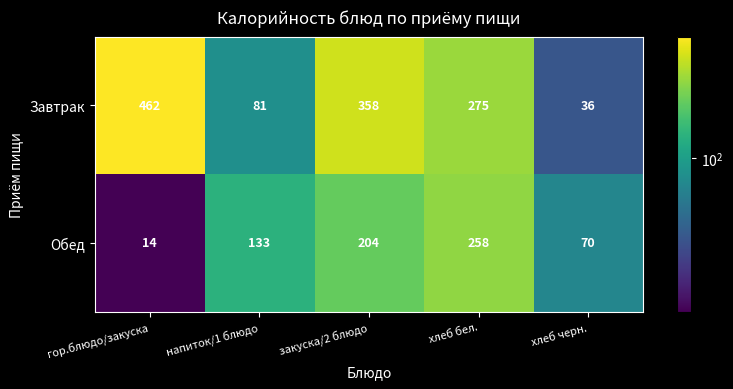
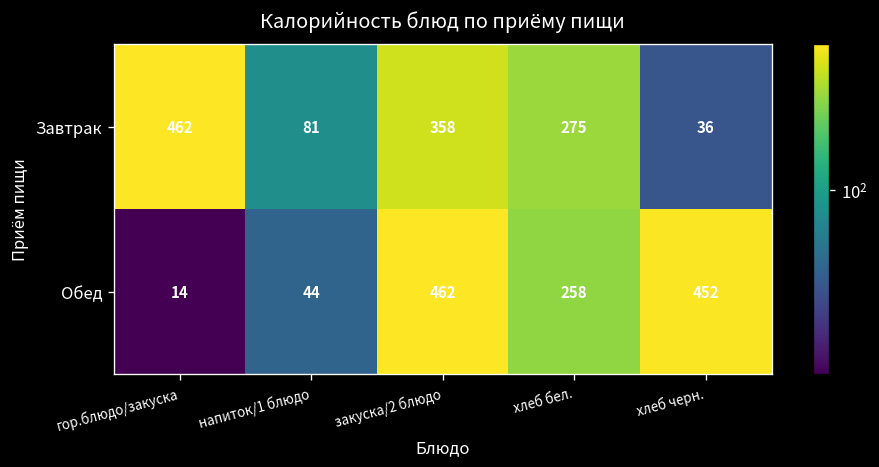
  {
    "Завтрак": {
      "гор.блюдо/закуска": 462,
      "напиток/1 блюдо": 81,
      "закуска/2 блюдо": 358,
      "хлеб бел.": 275,
      "хлеб черн.": 36
    },
    "Обед": {
      "гор.блюдо/закуска": 14,
-     "напиток/1 блюдо": 133,
-     "закуска/2 блюдо": 204,
+     "напиток/1 блюдо": 44,
+     "закуска/2 блюдо": 462,
      "хлеб бел.": 258,
-     "хлеб черн.": 70
+     "хлеб черн.": 452
    }
  }
